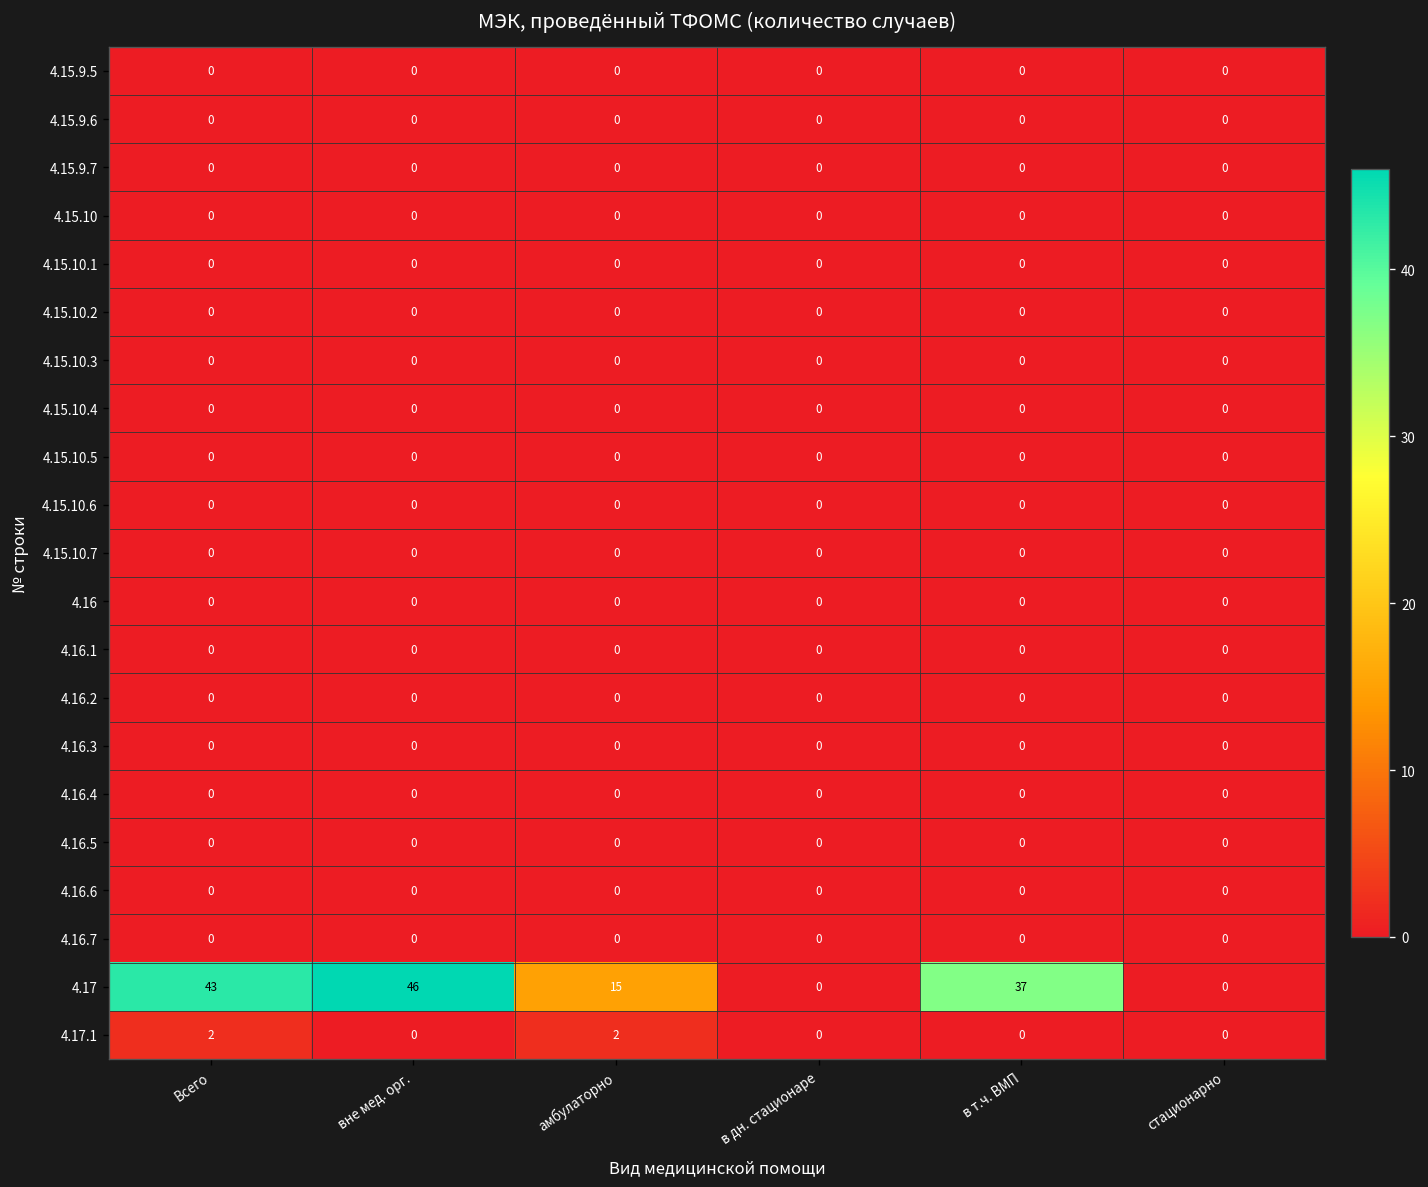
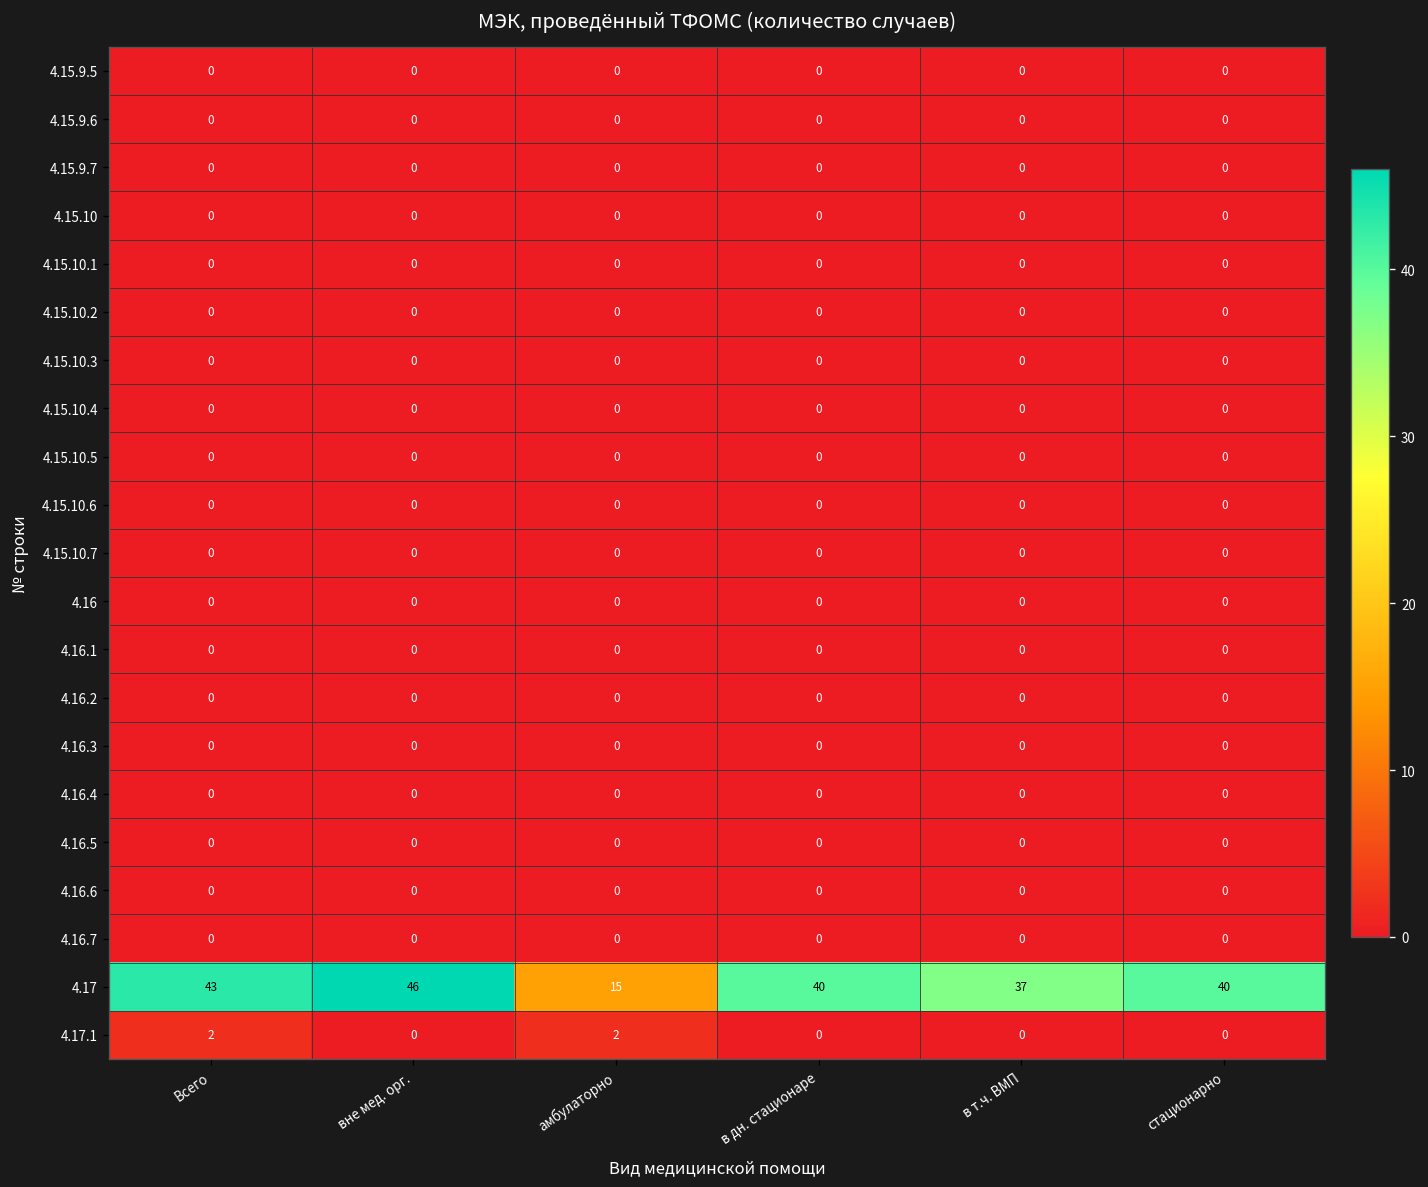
  {
    "4.15.9.5": {
      "Всего": 0,
      "вне мед. орг.": 0,
      "амбулаторно": 0,
      "в дн. стационаре": 0,
      "в т.ч. ВМП": 0,
      "стационарно": 0
    },
    "4.15.9.6": {
      "Всего": 0,
      "вне мед. орг.": 0,
      "амбулаторно": 0,
      "в дн. стационаре": 0,
      "в т.ч. ВМП": 0,
      "стационарно": 0
    },
    "4.15.9.7": {
      "Всего": 0,
      "вне мед. орг.": 0,
      "амбулаторно": 0,
      "в дн. стационаре": 0,
      "в т.ч. ВМП": 0,
      "стационарно": 0
    },
    "4.15.10": {
      "Всего": 0,
      "вне мед. орг.": 0,
      "амбулаторно": 0,
      "в дн. стационаре": 0,
      "в т.ч. ВМП": 0,
      "стационарно": 0
    },
    "4.15.10.1": {
      "Всего": 0,
      "вне мед. орг.": 0,
      "амбулаторно": 0,
      "в дн. стационаре": 0,
      "в т.ч. ВМП": 0,
      "стационарно": 0
    },
    "4.15.10.2": {
      "Всего": 0,
      "вне мед. орг.": 0,
      "амбулаторно": 0,
      "в дн. стационаре": 0,
      "в т.ч. ВМП": 0,
      "стационарно": 0
    },
    "4.15.10.3": {
      "Всего": 0,
      "вне мед. орг.": 0,
      "амбулаторно": 0,
      "в дн. стационаре": 0,
      "в т.ч. ВМП": 0,
      "стационарно": 0
    },
    "4.15.10.4": {
      "Всего": 0,
      "вне мед. орг.": 0,
      "амбулаторно": 0,
      "в дн. стационаре": 0,
      "в т.ч. ВМП": 0,
      "стационарно": 0
    },
    "4.15.10.5": {
      "Всего": 0,
      "вне мед. орг.": 0,
      "амбулаторно": 0,
      "в дн. стационаре": 0,
      "в т.ч. ВМП": 0,
      "стационарно": 0
    },
    "4.15.10.6": {
      "Всего": 0,
      "вне мед. орг.": 0,
      "амбулаторно": 0,
      "в дн. стационаре": 0,
      "в т.ч. ВМП": 0,
      "стационарно": 0
    },
    "4.15.10.7": {
      "Всего": 0,
      "вне мед. орг.": 0,
      "амбулаторно": 0,
      "в дн. стационаре": 0,
      "в т.ч. ВМП": 0,
      "стационарно": 0
    },
    "4.16": {
      "Всего": 0,
      "вне мед. орг.": 0,
      "амбулаторно": 0,
      "в дн. стационаре": 0,
      "в т.ч. ВМП": 0,
      "стационарно": 0
    },
    "4.16.1": {
      "Всего": 0,
      "вне мед. орг.": 0,
      "амбулаторно": 0,
      "в дн. стационаре": 0,
      "в т.ч. ВМП": 0,
      "стационарно": 0
    },
    "4.16.2": {
      "Всего": 0,
      "вне мед. орг.": 0,
      "амбулаторно": 0,
      "в дн. стационаре": 0,
      "в т.ч. ВМП": 0,
      "стационарно": 0
    },
    "4.16.3": {
      "Всего": 0,
      "вне мед. орг.": 0,
      "амбулаторно": 0,
      "в дн. стационаре": 0,
      "в т.ч. ВМП": 0,
      "стационарно": 0
    },
    "4.16.4": {
      "Всего": 0,
      "вне мед. орг.": 0,
      "амбулаторно": 0,
      "в дн. стационаре": 0,
      "в т.ч. ВМП": 0,
      "стационарно": 0
    },
    "4.16.5": {
      "Всего": 0,
      "вне мед. орг.": 0,
      "амбулаторно": 0,
      "в дн. стационаре": 0,
      "в т.ч. ВМП": 0,
      "стационарно": 0
    },
    "4.16.6": {
      "Всего": 0,
      "вне мед. орг.": 0,
      "амбулаторно": 0,
      "в дн. стационаре": 0,
      "в т.ч. ВМП": 0,
      "стационарно": 0
    },
    "4.16.7": {
      "Всего": 0,
      "вне мед. орг.": 0,
      "амбулаторно": 0,
      "в дн. стационаре": 0,
      "в т.ч. ВМП": 0,
      "стационарно": 0
    },
    "4.17": {
      "Всего": 43,
      "вне мед. орг.": 46,
      "амбулаторно": 15,
-     "в дн. стационаре": 0,
+     "в дн. стационаре": 40,
      "в т.ч. ВМП": 37,
-     "стационарно": 0
+     "стационарно": 40
    },
    "4.17.1": {
      "Всего": 2,
      "вне мед. орг.": 0,
      "амбулаторно": 2,
      "в дн. стационаре": 0,
      "в т.ч. ВМП": 0,
      "стационарно": 0
    }
  }
